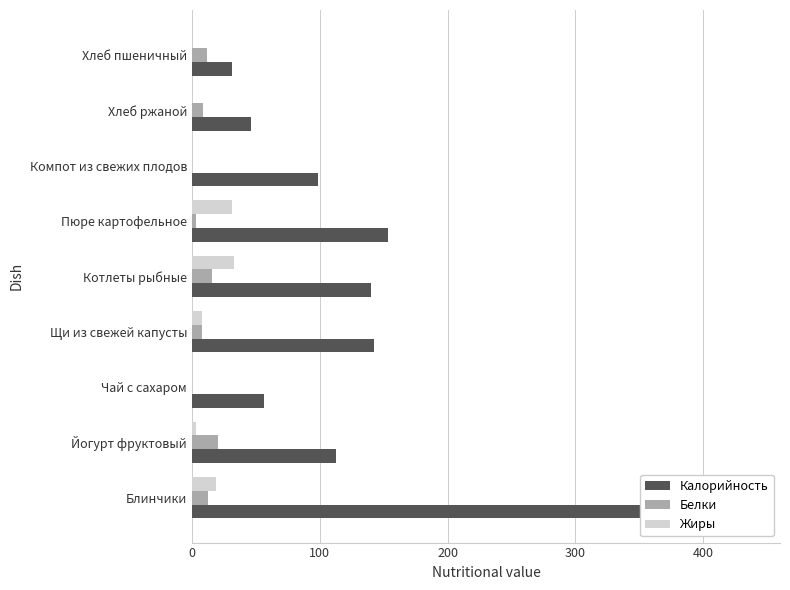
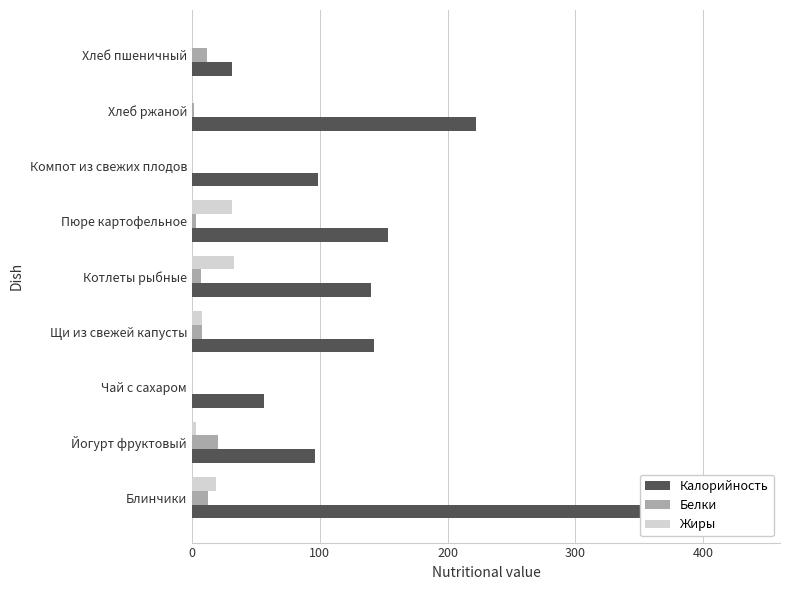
  {
    "Калорийность": {
      "Хлеб пшеничный": 32,
-     "Хлеб ржаной": 46,
+     "Хлеб ржаной": 222,
      "Компот из свежих плодов": 98,
      "Пюре картофельное": 153,
      "Котлеты рыбные": 140,
      "Щи из свежей капусты": 142,
      "Чай с сахаром": 56,
-     "Йогурт фруктовый": 113
+     "Йогурт фруктовый": 97
    },
    "Белки": {
      "Хлеб пшеничный": 12,
-     "Хлеб ржаной": 8,
+     "Хлеб ржаной": 1,
      "Пюре картофельное": 3,
-     "Котлеты рыбные": 16,
+     "Котлеты рыбные": 7,
      "Щи из свежей капусты": 8,
      "Йогурт фруктовый": 20,
      "Блинчики": 12
    },
    "Жиры": {
      "Компот из свежих плодов": 0,
      "Пюре картофельное": 31,
      "Котлеты рыбные": 33,
      "Щи из свежей капусты": 8,
      "Чай с сахаром": 0,
      "Йогурт фруктовый": 3,
      "Блинчики": 19
    }
  }
